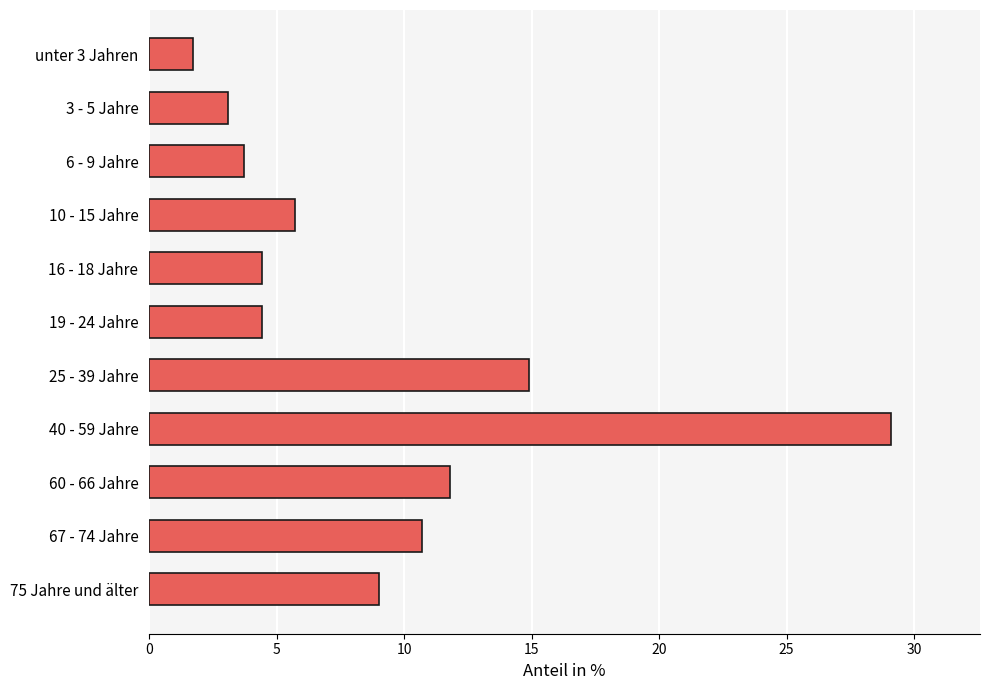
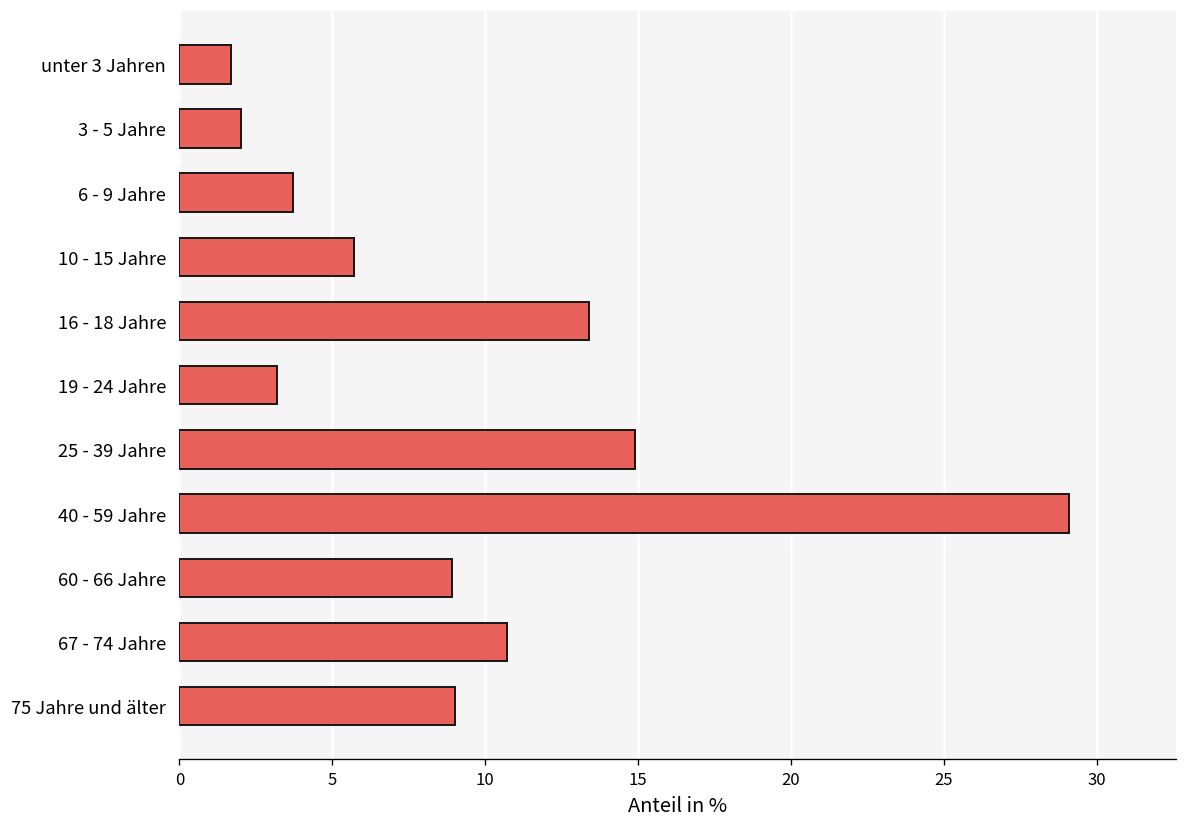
  {
    "unter 3 Jahren": 1.7,
-   "3 - 5 Jahre": 3.1,
+   "3 - 5 Jahre": 2.0,
    "6 - 9 Jahre": 3.7,
    "10 - 15 Jahre": 5.7,
-   "16 - 18 Jahre": 4.4,
-   "19 - 24 Jahre": 4.4,
+   "16 - 18 Jahre": 13.4,
+   "19 - 24 Jahre": 3.2,
    "25 - 39 Jahre": 14.9,
    "40 - 59 Jahre": 29.1,
-   "60 - 66 Jahre": 11.8,
+   "60 - 66 Jahre": 8.9,
    "67 - 74 Jahre": 10.7,
    "75 Jahre und älter": 9.0
  }
